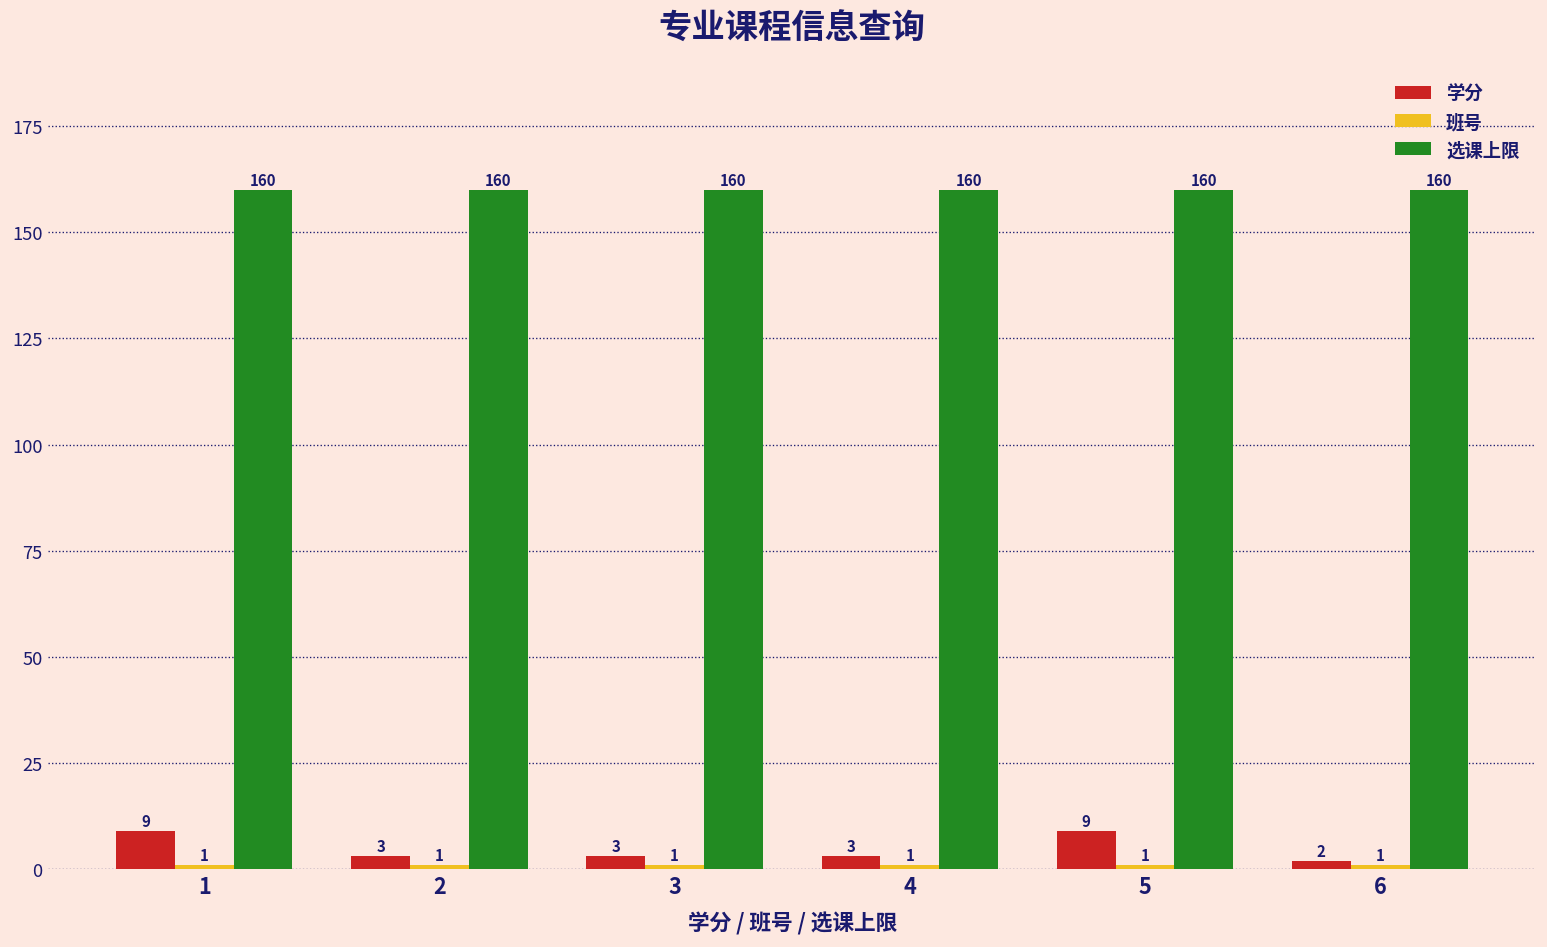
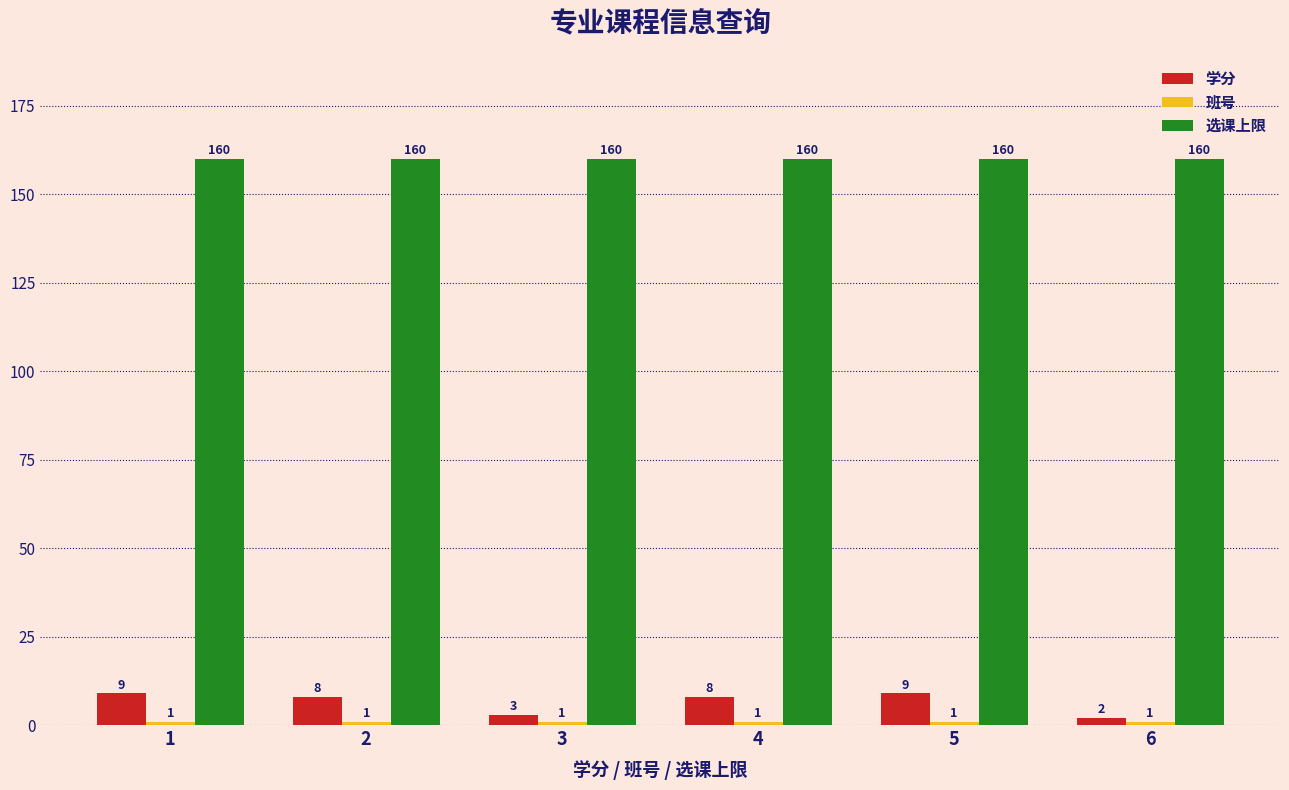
  {
    "学分": {
      "1": 9,
-     "2": 3,
+     "2": 8,
      "3": 3,
-     "4": 3,
+     "4": 8,
      "5": 9,
      "6": 2
    },
    "班号": {
      "1": 1,
      "2": 1,
      "3": 1,
      "4": 1,
      "5": 1,
      "6": 1
    },
    "选课上限": {
      "1": 160,
      "2": 160,
      "3": 160,
      "4": 160,
      "5": 160,
      "6": 160
    }
  }
